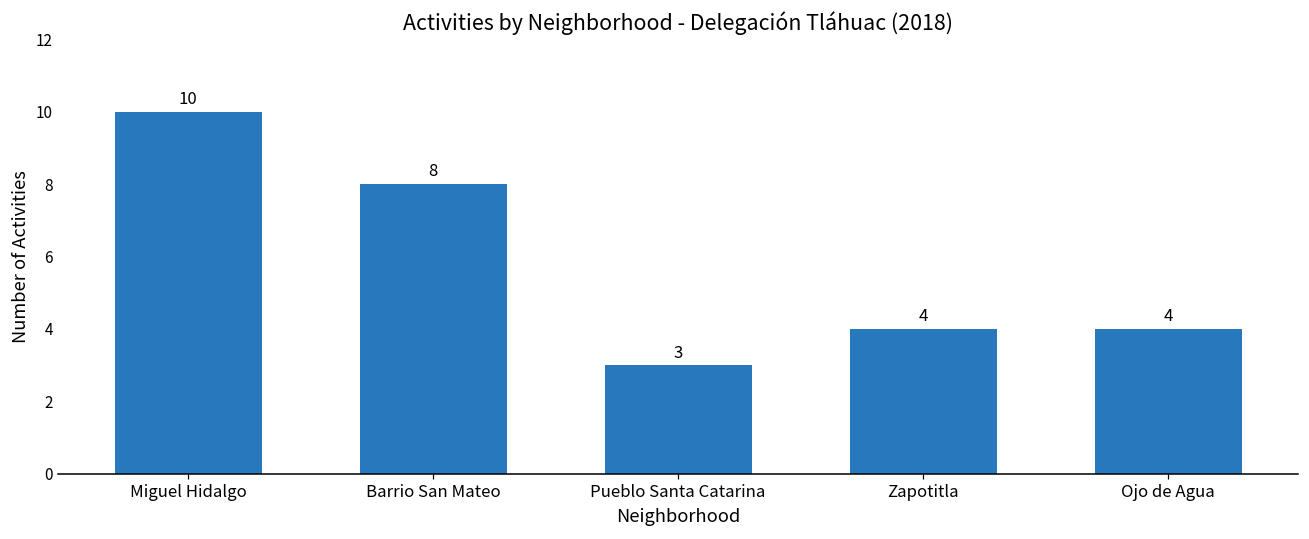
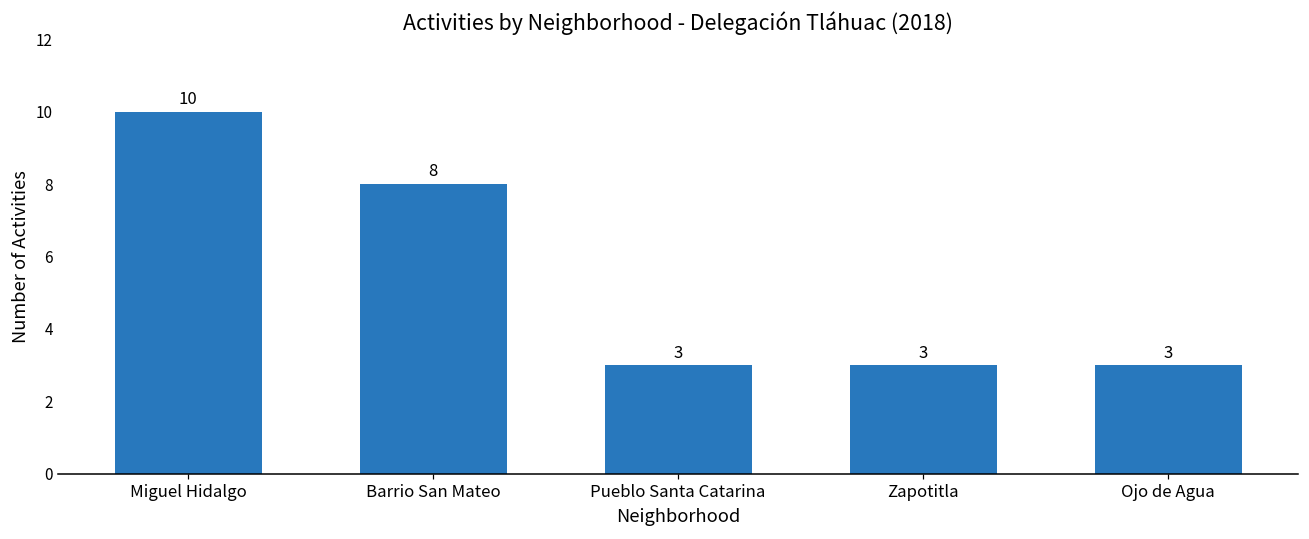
  {
    "Miguel Hidalgo": 10,
    "Barrio San Mateo": 8,
    "Pueblo Santa Catarina": 3,
-   "Zapotitla": 4,
-   "Ojo de Agua": 4
+   "Zapotitla": 3,
+   "Ojo de Agua": 3
  }
